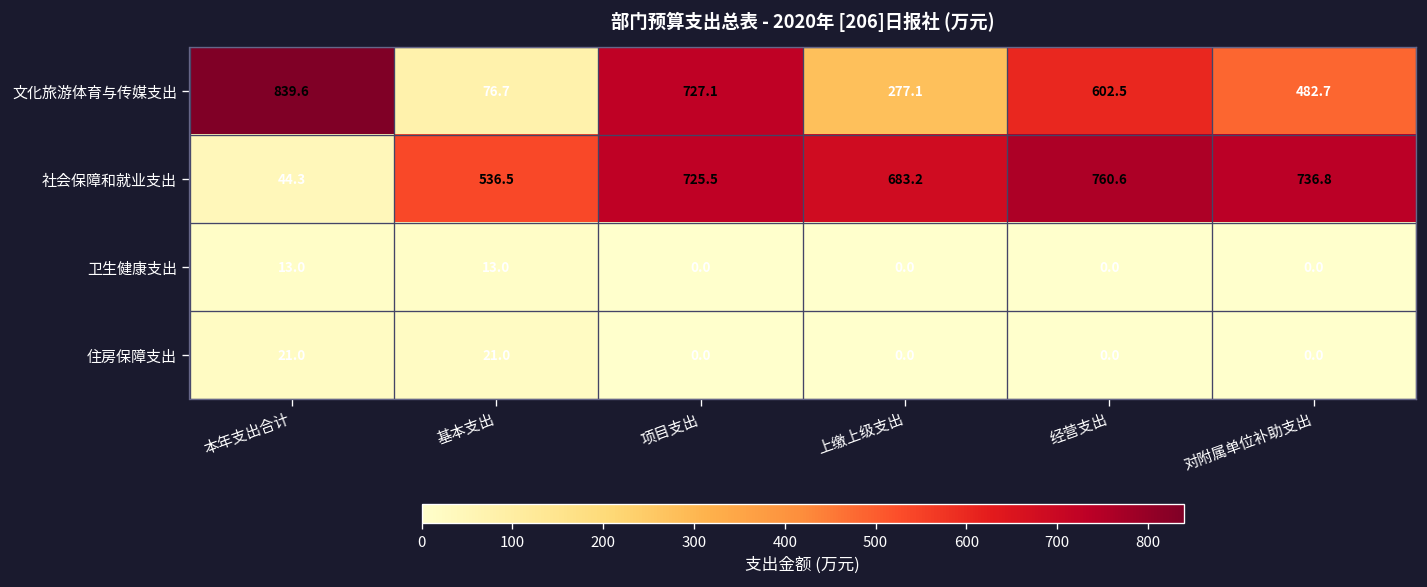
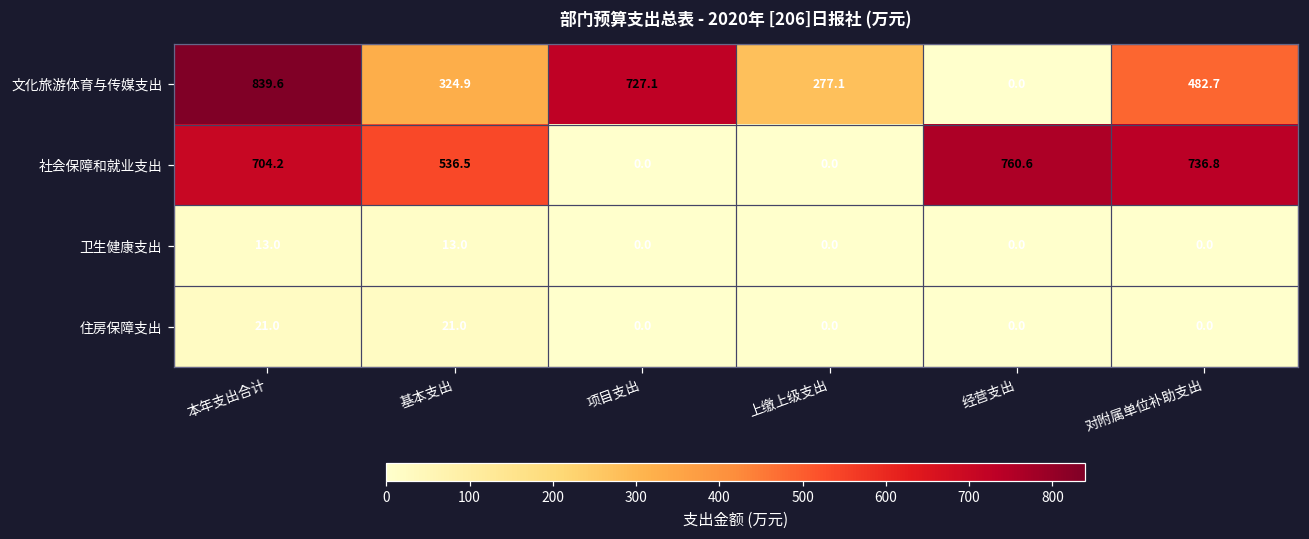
  {
    "文化旅游体育与传媒支出": {
      "本年支出合计": 839.6,
-     "基本支出": 76.7,
+     "基本支出": 324.9,
      "项目支出": 727.1,
      "上缴上级支出": 277.1,
-     "经营支出": 602.5,
+     "经营支出": 0.0,
      "对附属单位补助支出": 482.7
    },
    "社会保障和就业支出": {
-     "本年支出合计": 44.3,
+     "本年支出合计": 704.2,
      "基本支出": 536.5,
-     "项目支出": 725.5,
-     "上缴上级支出": 683.2,
+     "项目支出": 0.0,
+     "上缴上级支出": 0.0,
      "经营支出": 760.6,
      "对附属单位补助支出": 736.8
    },
    "卫生健康支出": {
      "本年支出合计": 13.0,
      "基本支出": 13.0,
      "项目支出": 0.0,
      "上缴上级支出": 0.0,
      "经营支出": 0.0,
      "对附属单位补助支出": 0.0
    },
    "住房保障支出": {
      "本年支出合计": 21.0,
      "基本支出": 21.0,
      "项目支出": 0.0,
      "上缴上级支出": 0.0,
      "经营支出": 0.0,
      "对附属单位补助支出": 0.0
    }
  }
